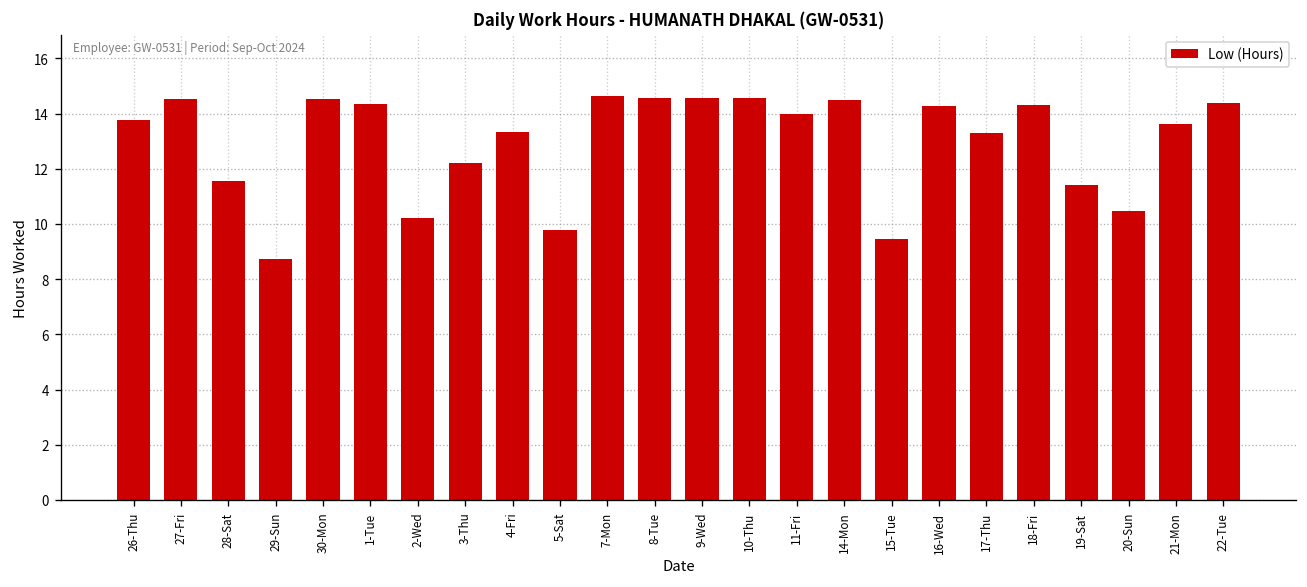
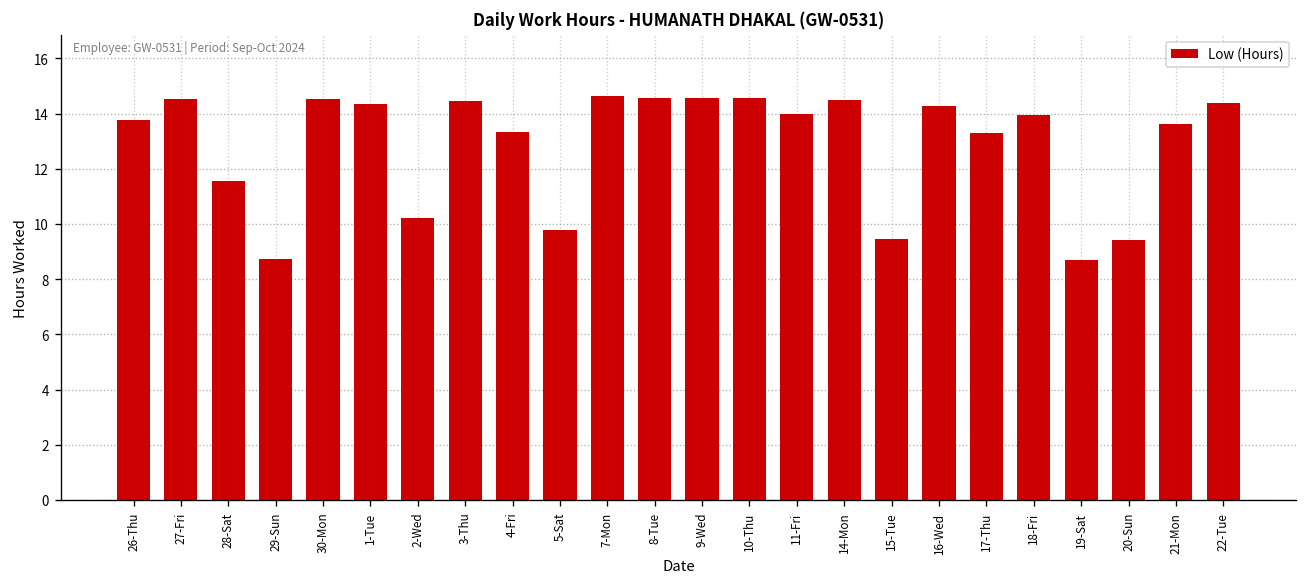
  {
    "26-Thu": 13.8,
    "27-Fri": 14.5,
    "28-Sat": 11.6,
    "29-Sun": 8.7,
    "30-Mon": 14.5,
    "1-Tue": 14.4,
    "2-Wed": 10.2,
-   "3-Thu": 12.2,
+   "3-Thu": 14.5,
    "4-Fri": 13.3,
    "5-Sat": 9.8,
    "7-Mon": 14.7,
    "8-Tue": 14.6,
    "9-Wed": 14.6,
    "10-Thu": 14.6,
    "11-Fri": 14.0,
    "14-Mon": 14.5,
    "15-Tue": 9.5,
    "16-Wed": 14.3,
    "17-Thu": 13.3,
-   "18-Fri": 14.3,
-   "19-Sat": 11.4,
-   "20-Sun": 10.5,
+   "18-Fri": 14.0,
+   "19-Sat": 8.7,
+   "20-Sun": 9.4,
    "21-Mon": 13.6,
    "22-Tue": 14.4
  }
